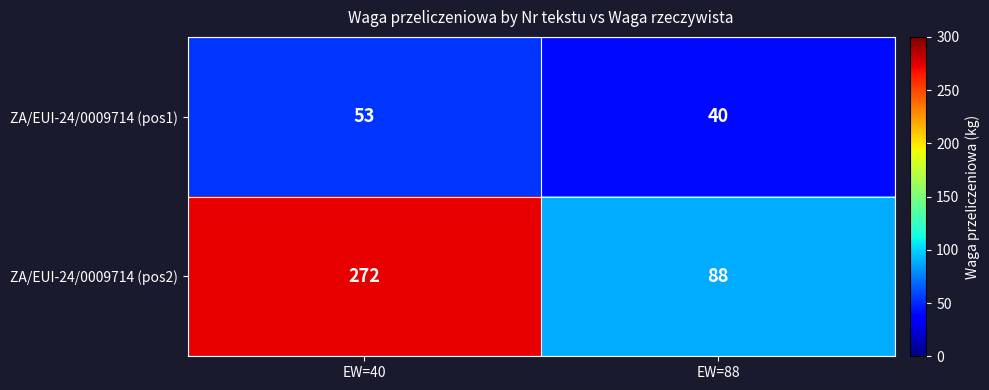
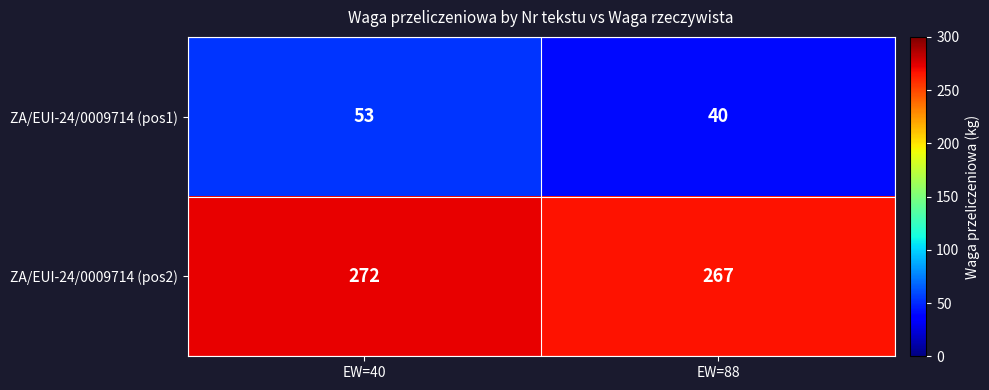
  {
    "ZA/EUI-24/0009714 (pos1)": {
      "EW=40": 53,
      "EW=88": 40
    },
    "ZA/EUI-24/0009714 (pos2)": {
      "EW=40": 272,
-     "EW=88": 88
+     "EW=88": 267
    }
  }
